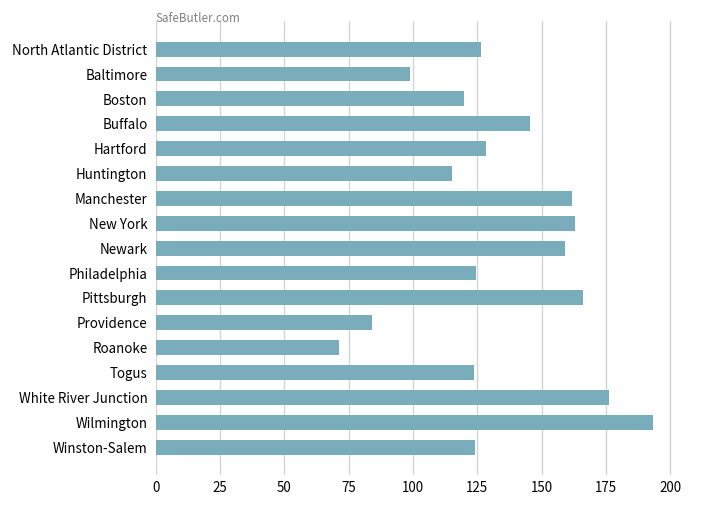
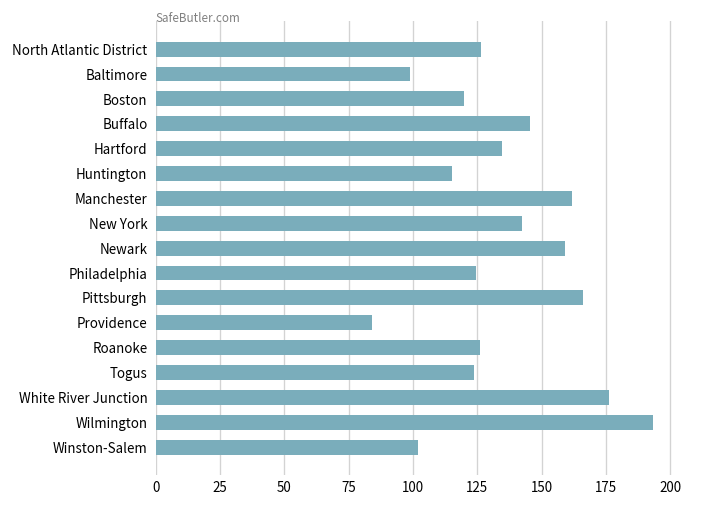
  {
    "North Atlantic District": 126,
    "Baltimore": 99,
    "Boston": 120,
    "Buffalo": 145,
-   "Hartford": 129,
+   "Hartford": 135,
    "Huntington": 115,
    "Manchester": 162,
-   "New York": 163,
+   "New York": 142,
    "Newark": 159,
    "Philadelphia": 124,
    "Pittsburgh": 166,
    "Providence": 84,
-   "Roanoke": 71,
+   "Roanoke": 126,
    "Togus": 124,
    "White River Junction": 176,
    "Wilmington": 193,
-   "Winston-Salem": 124
+   "Winston-Salem": 102
  }
